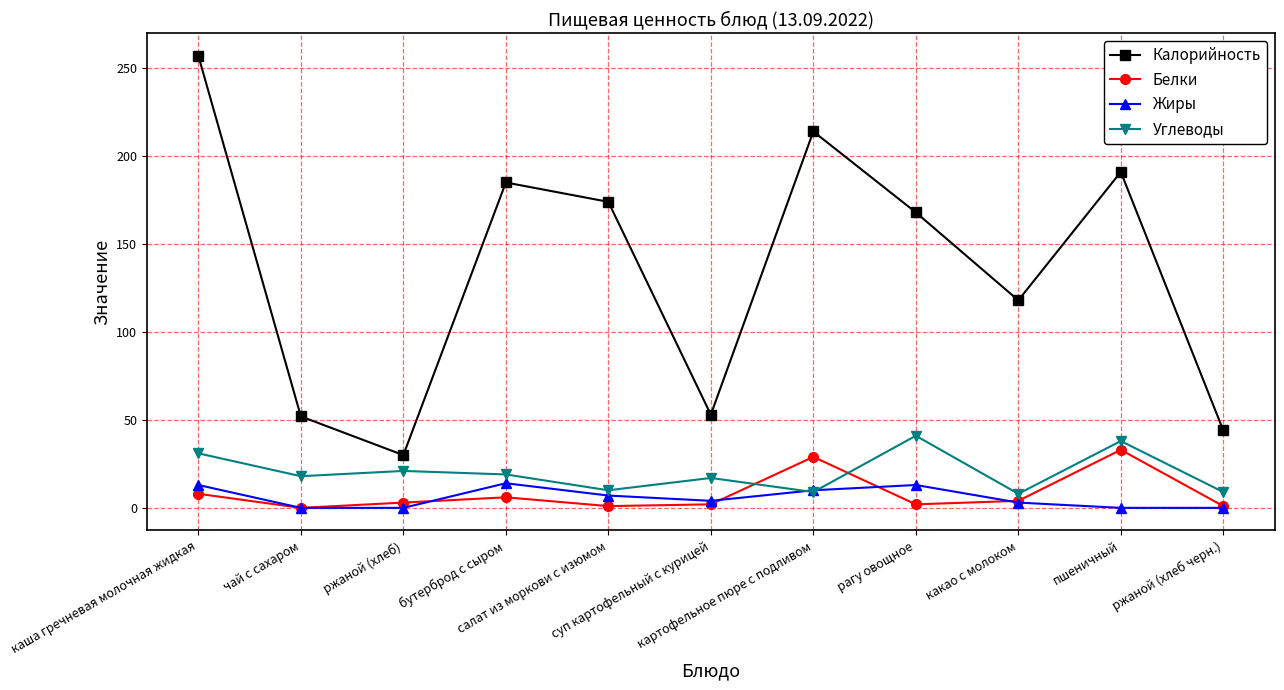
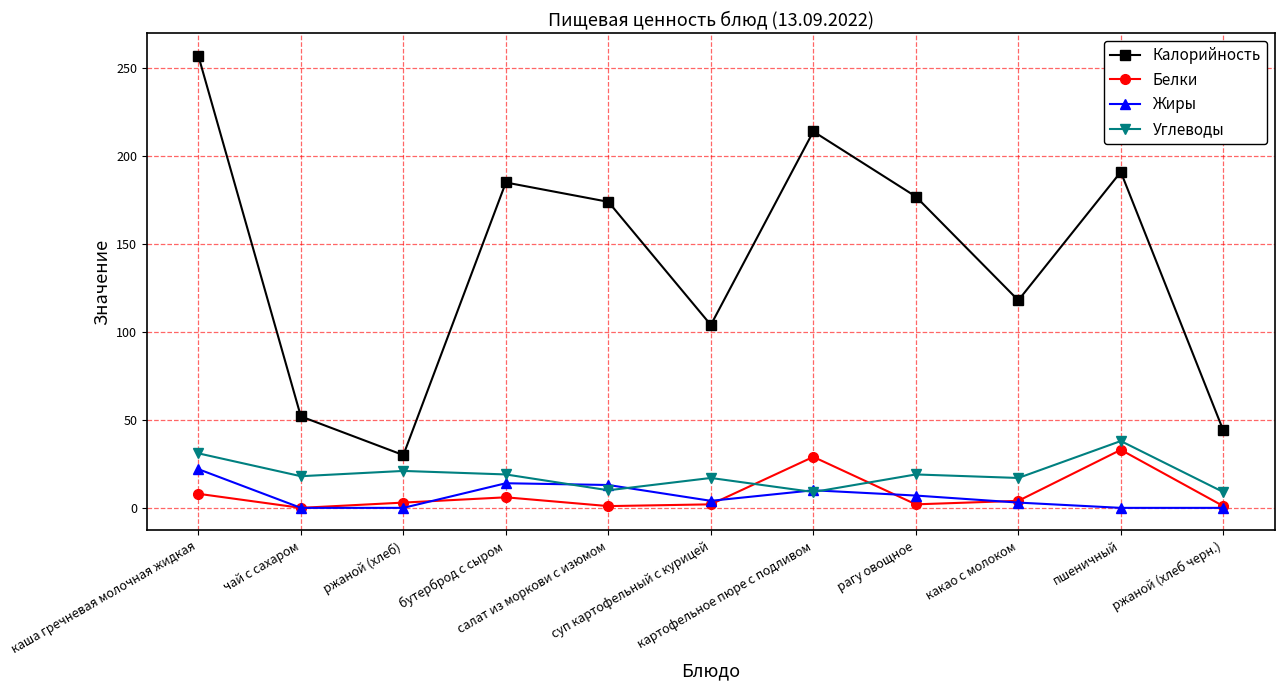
  {
    "Калорийность": {
      "каша гречневая молочная жидкая": 257,
      "чай с сахаром": 52,
      "ржаной (хлеб)": 30,
      "бутерброд с сыром": 185,
      "салат из моркови с изюмом": 174,
-     "суп картофельный с курицей": 53,
+     "суп картофельный с курицей": 104,
      "картофельное пюре с подливом": 214,
-     "рагу овощное": 168,
+     "рагу овощное": 177,
      "какао с молоком": 118,
      "пшеничный": 191,
      "ржаной (хлеб черн.)": 44
    },
    "Белки": {
      "каша гречневая молочная жидкая": 8,
      "ржаной (хлеб)": 3,
      "бутерброд с сыром": 6,
      "салат из моркови с изюмом": 1,
      "суп картофельный с курицей": 2,
      "картофельное пюре с подливом": 29,
      "рагу овощное": 2,
      "пшеничный": 33
    },
    "Жиры": {
-     "каша гречневая молочная жидкая": 13,
+     "каша гречневая молочная жидкая": 22,
      "ржаной (хлеб)": 0,
      "бутерброд с сыром": 14,
-     "салат из моркови с изюмом": 7,
+     "салат из моркови с изюмом": 13,
      "суп картофельный с курицей": 4,
-     "рагу овощное": 13,
+     "рагу овощное": 7,
      "пшеничный": 0
    },
    "Углеводы": {
      "каша гречневая молочная жидкая": 31,
      "чай с сахаром": 18,
      "ржаной (хлеб)": 21,
      "бутерброд с сыром": 19,
      "салат из моркови с изюмом": 10,
      "суп картофельный с курицей": 17,
-     "рагу овощное": 41,
-     "какао с молоком": 8,
+     "рагу овощное": 19,
+     "какао с молоком": 17,
      "пшеничный": 38,
      "ржаной (хлеб черн.)": 9
    }
  }
